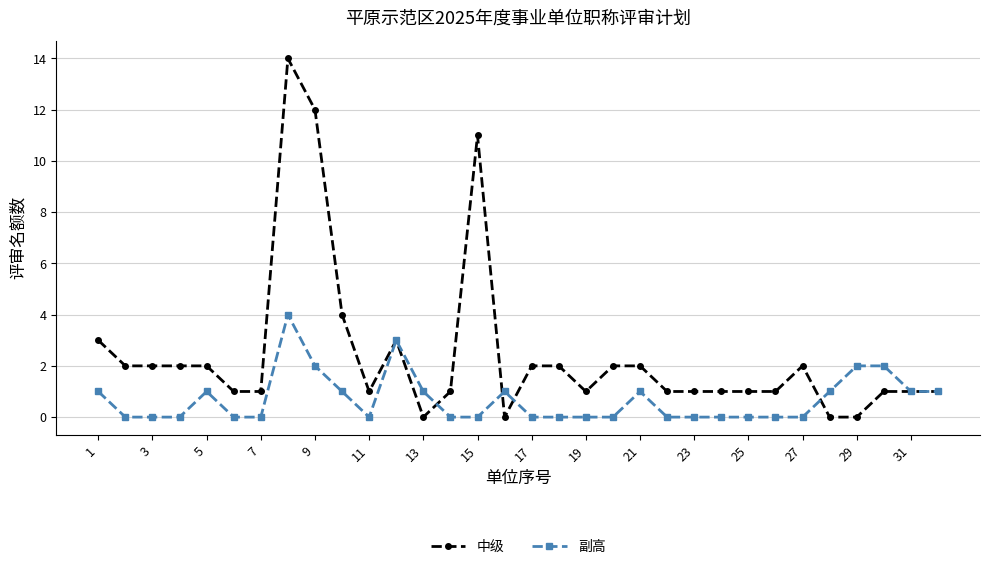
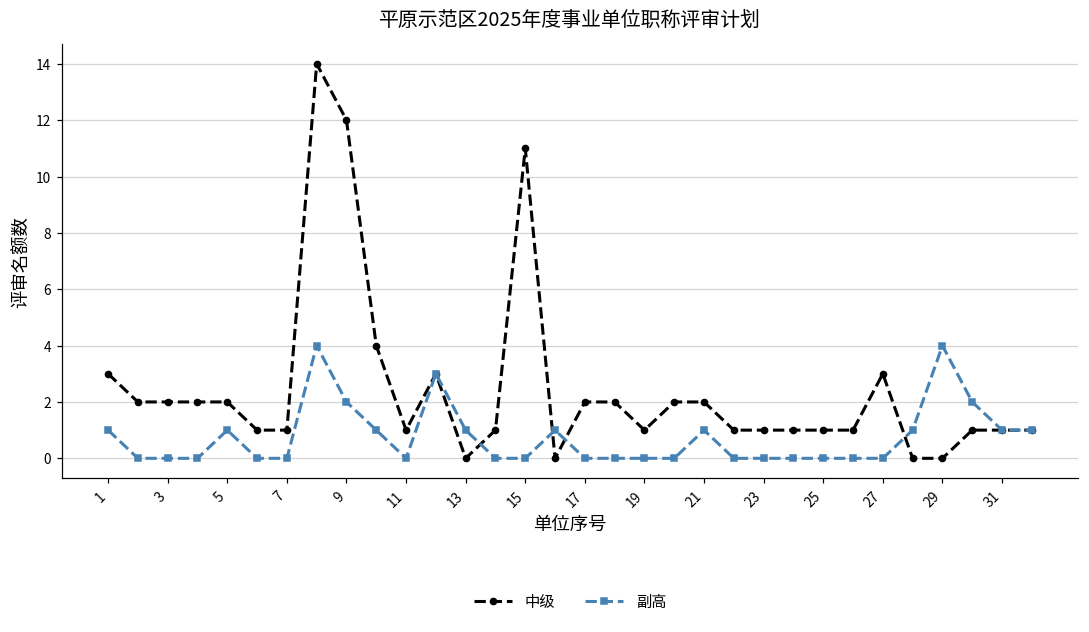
  {
    "中级": {
      "1": 3,
      "3": 2,
      "5": 2,
      "7": 1,
      "9": 12,
      "11": 1,
      "13": 0,
      "15": 11,
      "17": 2,
      "19": 1,
      "21": 2,
      "23": 1,
      "25": 1,
-     "27": 2,
+     "27": 3,
      "29": 0
    },
    "副高": {
      "1": 1,
      "3": 0,
      "5": 1,
      "7": 0,
      "9": 2,
      "11": 0,
      "13": 1,
      "15": 0,
      "17": 0,
      "19": 0,
      "21": 1,
      "23": 0,
      "25": 0,
      "27": 0,
-     "29": 2
+     "29": 4
    }
  }
